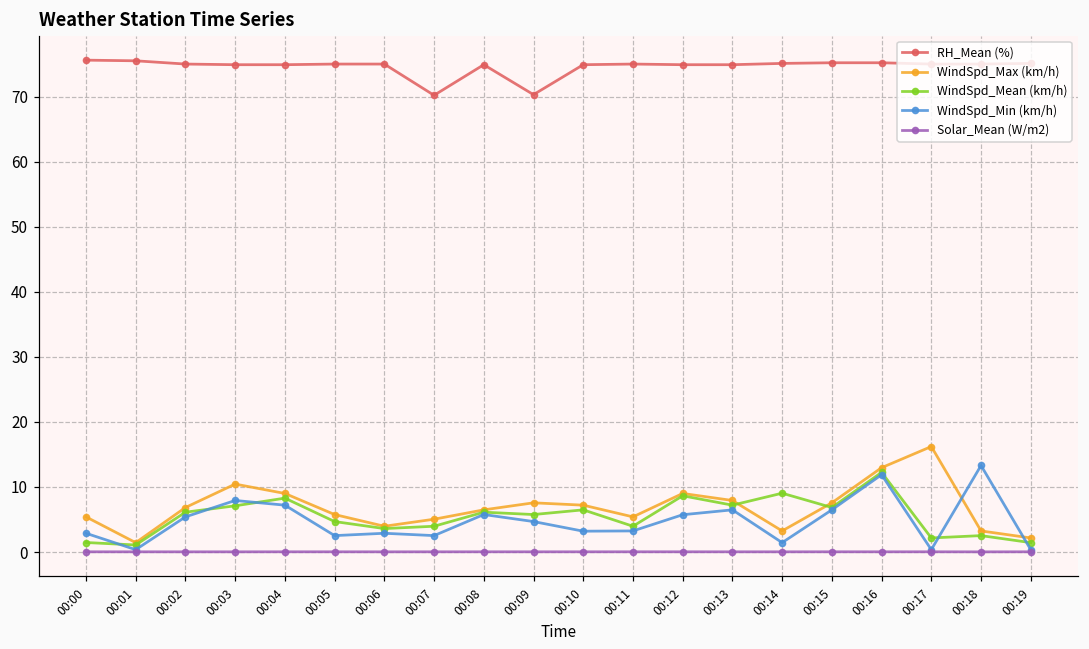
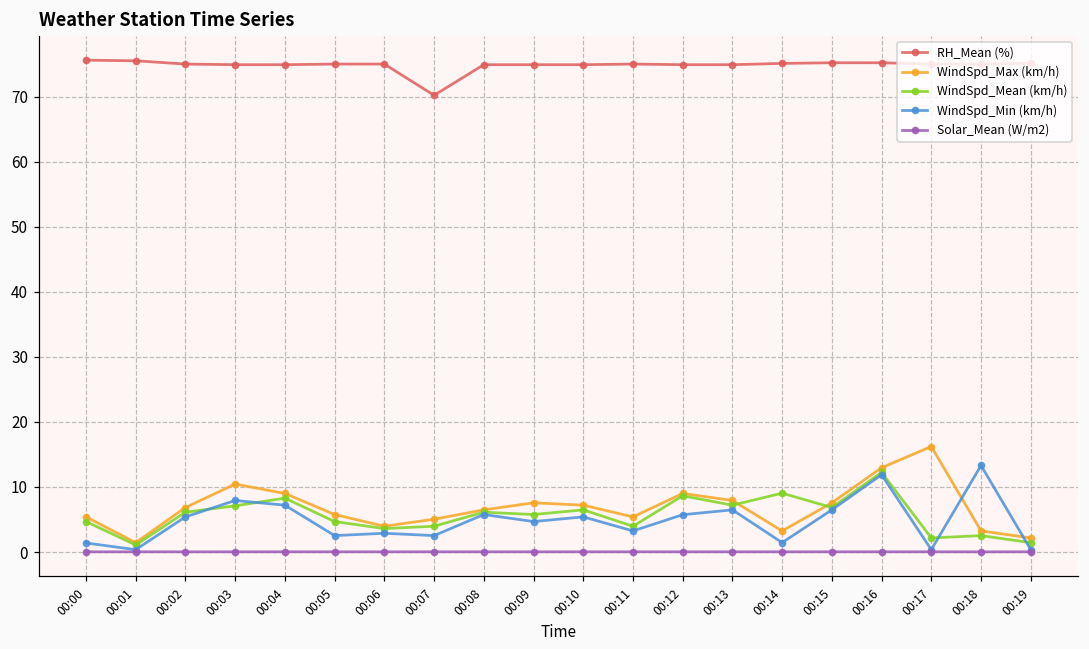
  {
    "RH_Mean (%)": {
      "00:00": 76,
      "00:01": 76,
      "00:02": 75,
      "00:03": 75,
      "00:04": 75,
      "00:05": 75,
      "00:06": 75,
      "00:07": 70,
      "00:08": 75,
-     "00:09": 70,
+     "00:09": 75,
      "00:10": 75,
      "00:11": 75,
      "00:12": 75,
      "00:13": 75,
      "00:14": 75,
      "00:15": 75,
      "00:16": 75
    },
    "WindSpd_Max (km/h)": {
      "00:00": 5,
      "00:02": 7,
      "00:03": 10,
      "00:04": 9,
      "00:05": 6,
      "00:07": 5,
      "00:09": 8,
      "00:10": 7,
      "00:11": 5,
      "00:13": 8,
      "00:14": 3,
      "00:15": 8,
      "00:16": 13,
      "00:17": 16,
      "00:18": 3,
      "00:19": 2
    },
    "WindSpd_Mean (km/h)": {
-     "00:00": 1,
+     "00:00": 5,
      "00:02": 6,
      "00:03": 7,
      "00:04": 8,
      "00:05": 5,
      "00:07": 4,
      "00:09": 6,
      "00:10": 6,
      "00:11": 4,
      "00:13": 7,
      "00:14": 9,
      "00:17": 2,
      "00:18": 3,
      "00:19": 1
    },
    "WindSpd_Min (km/h)": {
-     "00:00": 3,
+     "00:00": 1,
      "00:02": 5,
      "00:03": 8,
      "00:04": 7,
      "00:05": 3,
      "00:06": 3,
      "00:07": 3,
      "00:09": 5,
-     "00:10": 3,
+     "00:10": 5,
      "00:11": 3,
      "00:12": 6,
      "00:13": 6,
      "00:14": 1,
      "00:18": 13
    },
    "Solar_Mean (W/m2)": {
      "00:00": 0,
      "00:02": 0,
      "00:03": 0,
      "00:04": 0,
      "00:05": 0,
      "00:06": 0,
      "00:07": 0,
      "00:08": 0,
      "00:09": 0,
      "00:10": 0,
      "00:11": 0,
      "00:12": 0,
      "00:13": 0,
      "00:14": 0,
      "00:15": 0,
      "00:16": 0,
      "00:18": 0
    }
  }
